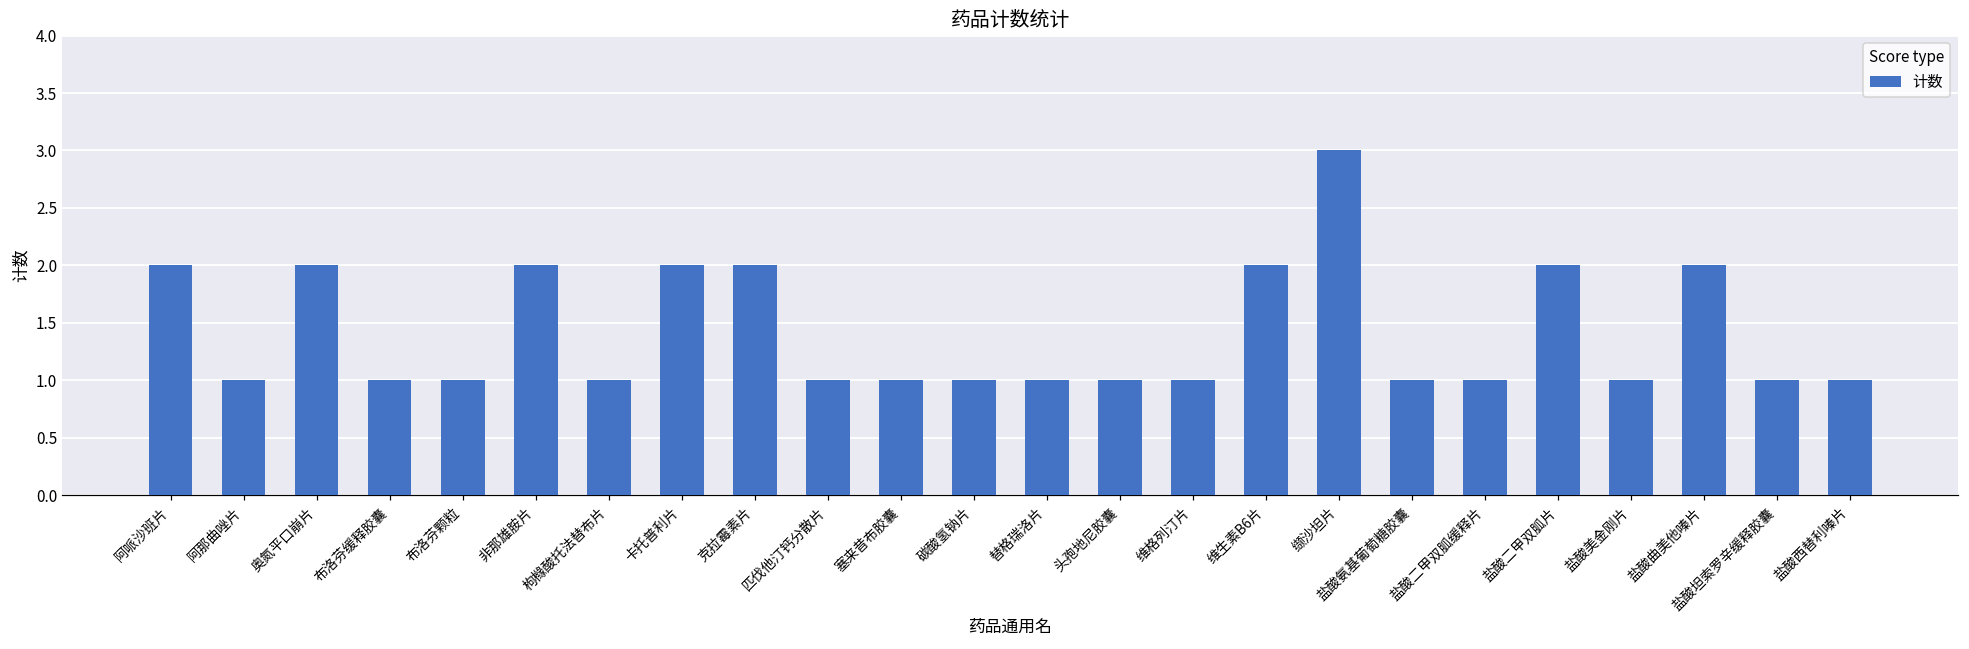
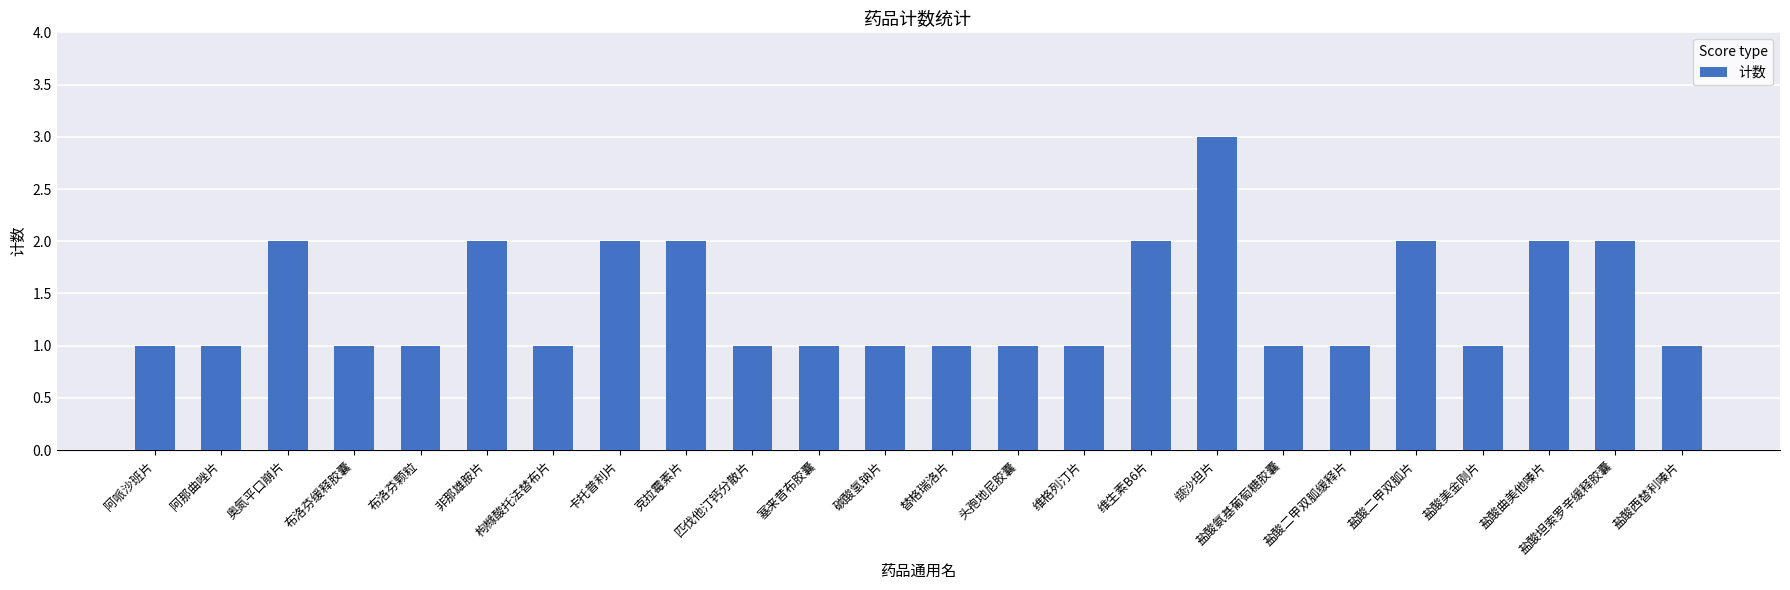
  {
-   "阿哌沙班片": 2,
+   "阿哌沙班片": 1,
    "阿那曲唑片": 1,
    "奥氮平口崩片": 2,
    "布洛芬缓释胶囊": 1,
    "布洛芬颗粒": 1,
    "非那雄胺片": 2,
    "枸橼酸托法替布片": 1,
    "卡托普利片": 2,
    "克拉霉素片": 2,
    "匹伐他汀钙分散片": 1,
    "塞来昔布胶囊": 1,
    "碳酸氢钠片": 1,
    "替格瑞洛片": 1,
    "头孢地尼胶囊": 1,
    "维格列汀片": 1,
    "维生素B6片": 2,
    "缬沙坦片": 3,
    "盐酸氨基葡萄糖胶囊": 1,
    "盐酸二甲双胍缓释片": 1,
    "盐酸二甲双胍片": 2,
    "盐酸美金刚片": 1,
    "盐酸曲美他嗪片": 2,
-   "盐酸坦索罗辛缓释胶囊": 1,
+   "盐酸坦索罗辛缓释胶囊": 2,
    "盐酸西替利嗪片": 1
  }
